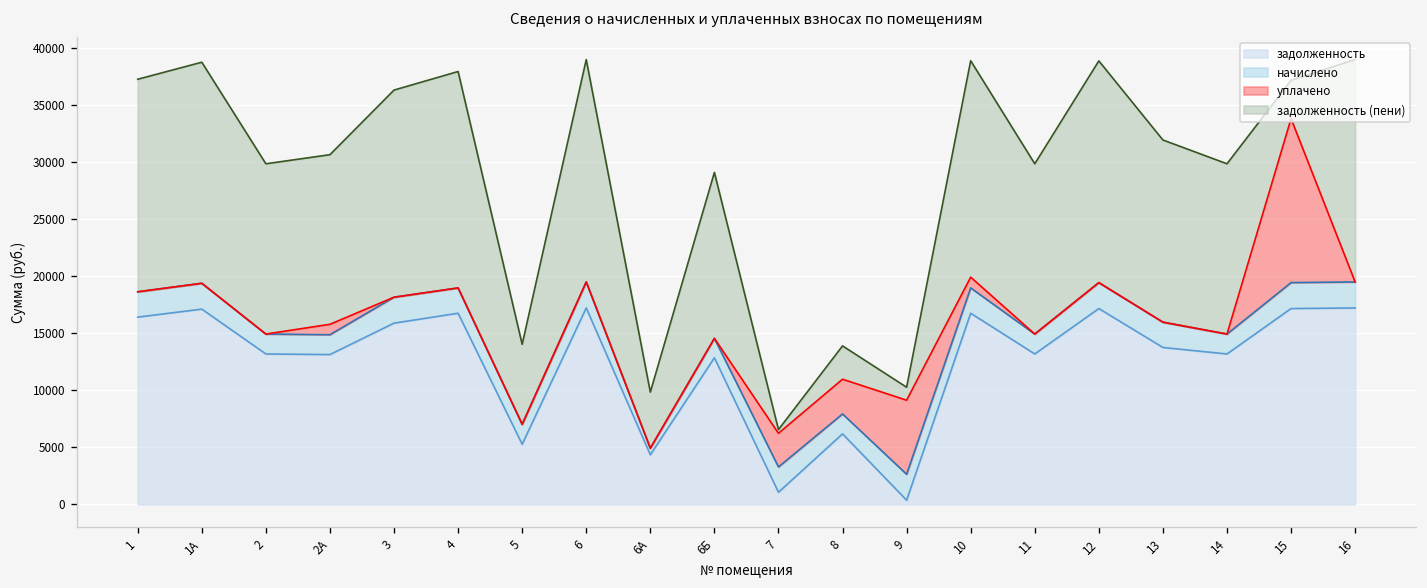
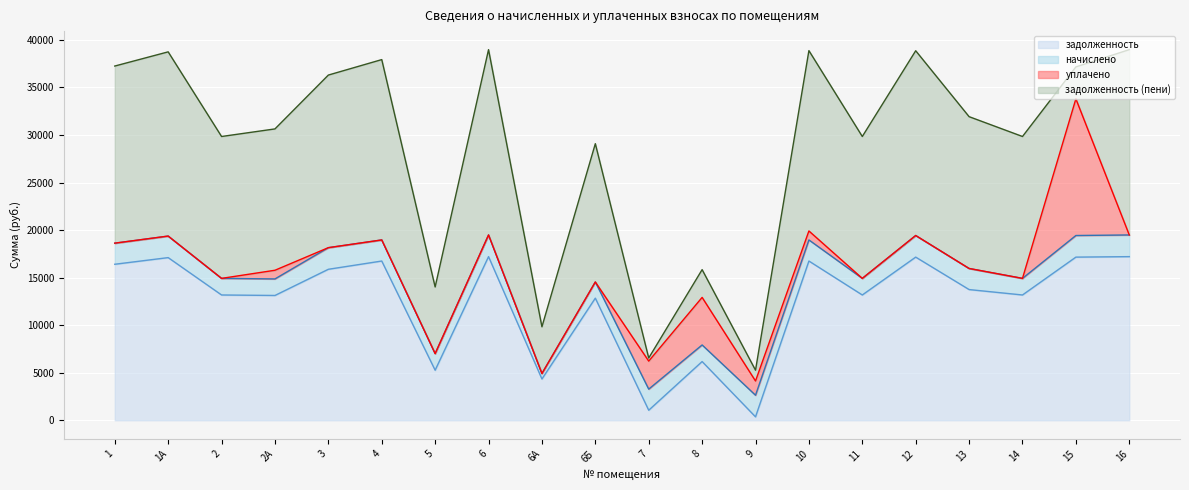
  {
    "уплачено": {
      "2А": 1000,
      "7": 3000,
-     "8": 3000,
-     "9": 6000,
+     "8": 5000,
+     "9": 1000,
      "10": 1000
    }
  }
